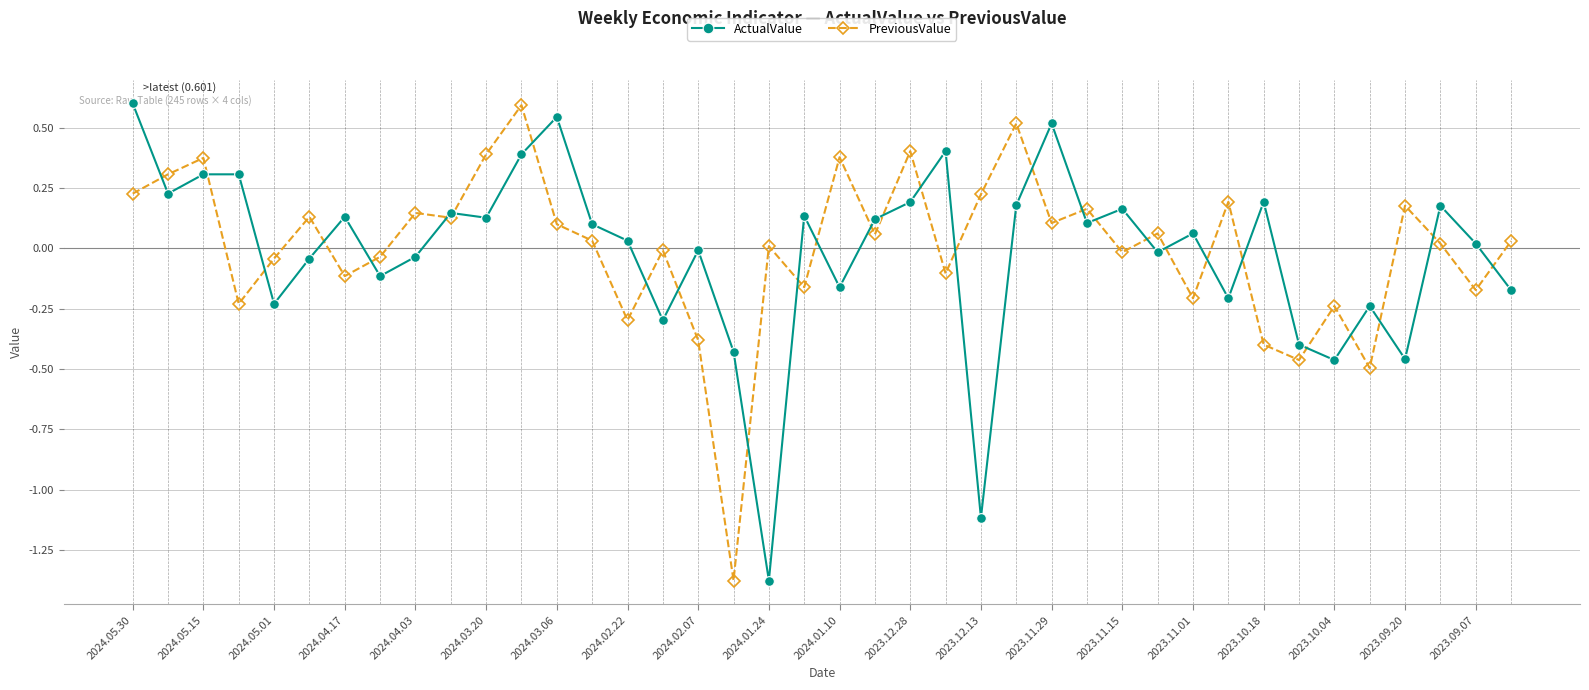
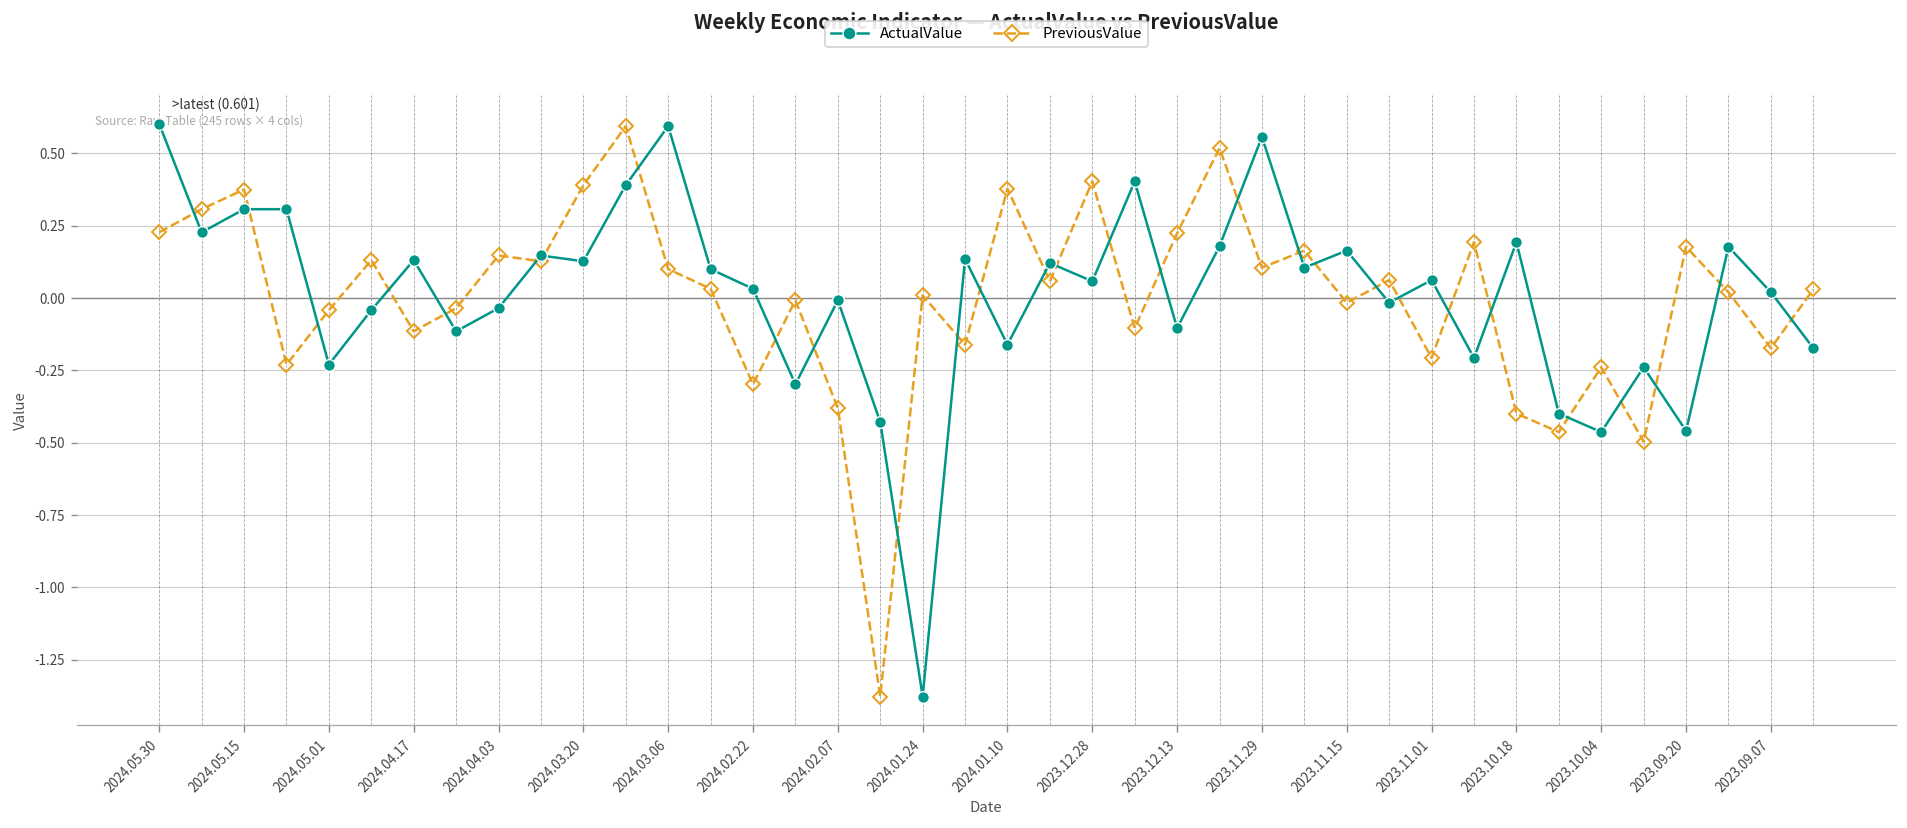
  {
    "ActualValue": {
      "2024.05.15": 0.31,
      "2024.05.01": -0.23,
      "2024.04.17": 0.13,
      "2024.04.03": -0.04,
      "2024.03.20": 0.13,
-     "2024.03.06": 0.55,
+     "2024.03.06": 0.59,
      "2024.02.22": 0.03,
      "2024.02.07": -0.01,
      "2024.01.24": -1.38,
      "2024.01.10": -0.16,
-     "2023.12.28": 0.19,
-     "2023.12.13": -1.12,
-     "2023.11.29": 0.52,
+     "2023.12.28": 0.06,
+     "2023.12.13": -0.10,
+     "2023.11.29": 0.56,
      "2023.11.15": 0.16,
      "2023.11.01": 0.06,
      "2023.10.18": 0.19,
      "2023.10.04": -0.46,
      "2023.09.20": -0.46,
      "2023.09.07": 0.02
    },
    "PreviousValue": {
      "2024.05.30": 0.23,
      "2024.05.15": 0.38,
      "2024.05.01": -0.04,
      "2024.04.17": -0.12,
      "2024.04.03": 0.15,
      "2024.03.20": 0.39,
      "2024.03.06": 0.10,
      "2024.02.22": -0.30,
      "2024.02.07": -0.38,
      "2024.01.24": 0.01,
      "2024.01.10": 0.38,
      "2023.12.28": 0.40,
      "2023.12.13": 0.22,
      "2023.11.29": 0.11,
      "2023.11.15": -0.02,
      "2023.11.01": -0.21,
      "2023.10.18": -0.40,
      "2023.10.04": -0.24,
      "2023.09.20": 0.18,
      "2023.09.07": -0.17
    }
  }
